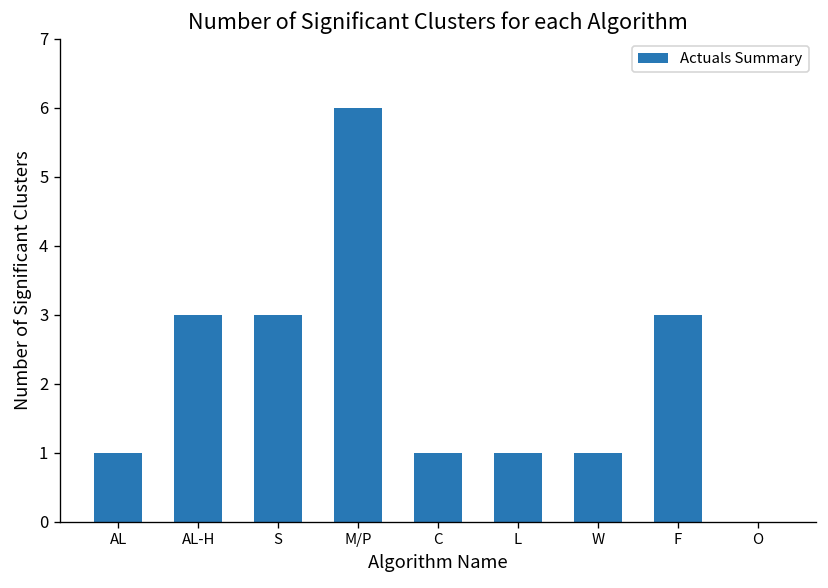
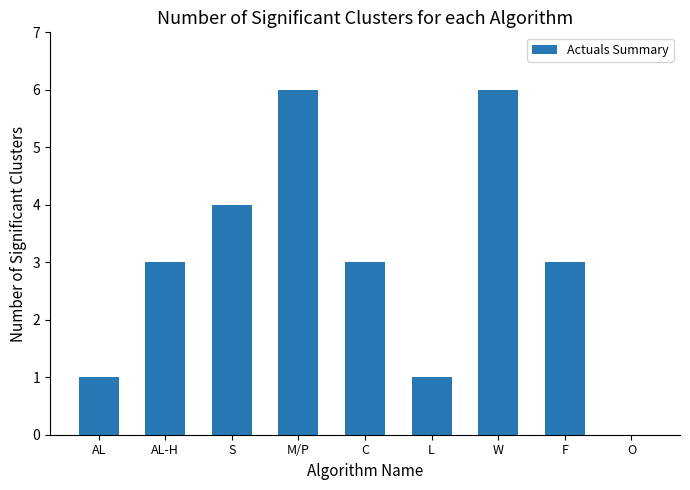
  {
    "AL": 1,
    "AL-H": 3,
-   "S": 3,
+   "S": 4,
    "M/P": 6,
-   "C": 1,
+   "C": 3,
    "L": 1,
-   "W": 1,
+   "W": 6,
    "F": 3,
    "O": 0
  }
